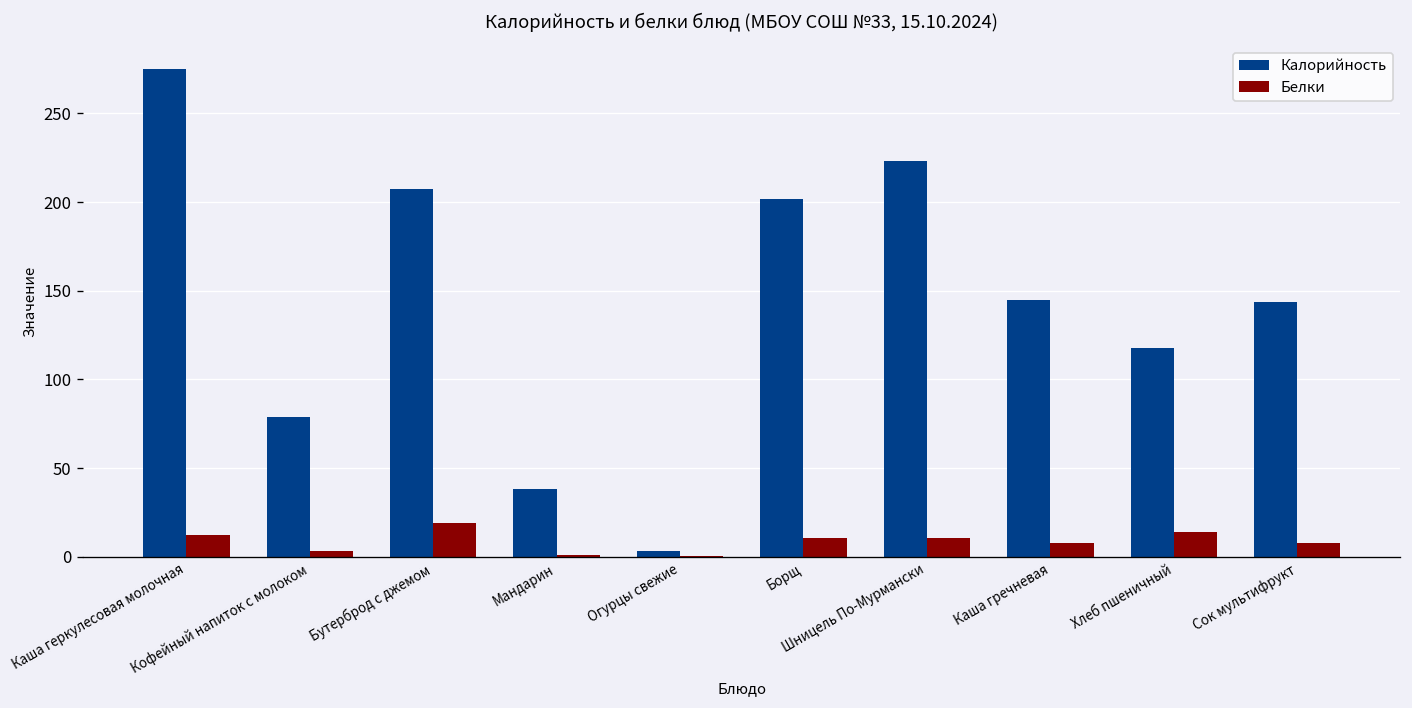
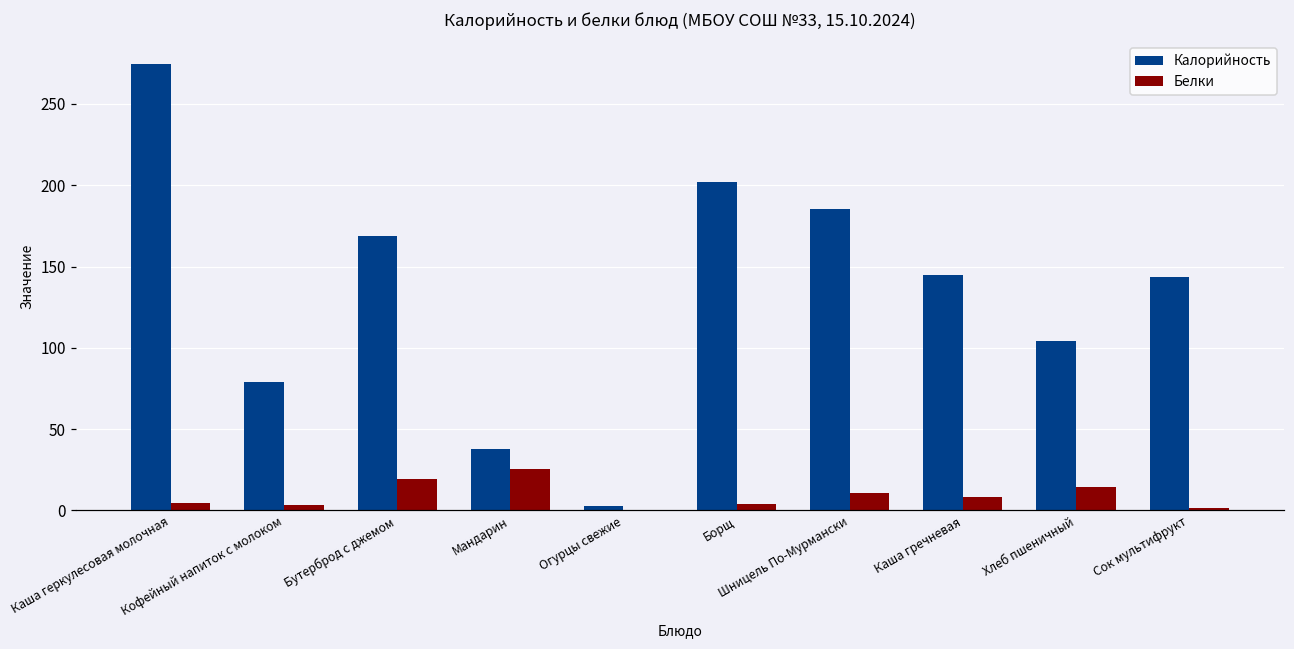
  {
    "Калорийность": {
      "Каша геркулесовая молочная": 275,
      "Кофейный напиток с молоком": 79,
-     "Бутерброд с джемом": 208,
+     "Бутерброд с джемом": 169,
      "Мандарин": 38,
      "Огурцы свежие": 3,
      "Борщ": 202,
-     "Шницель По-Мурмански": 223,
+     "Шницель По-Мурмански": 186,
      "Каша гречневая": 145,
-     "Хлеб пшеничный": 118,
+     "Хлеб пшеничный": 104,
      "Сок мультифрукт": 144
    },
    "Белки": {
-     "Каша геркулесовая молочная": 12,
+     "Каша геркулесовая молочная": 5,
      "Кофейный напиток с молоком": 3,
      "Бутерброд с джемом": 19,
-     "Мандарин": 1,
-     "Борщ": 11,
+     "Мандарин": 25,
+     "Борщ": 4,
      "Шницель По-Мурмански": 11,
      "Каша гречневая": 8,
      "Хлеб пшеничный": 14,
-     "Сок мультифрукт": 8
+     "Сок мультифрукт": 1
    }
  }
